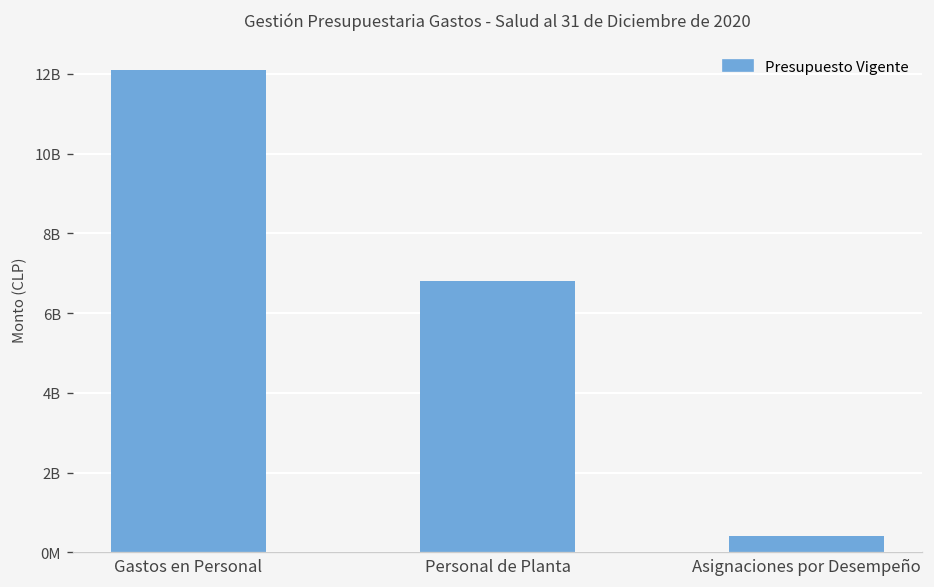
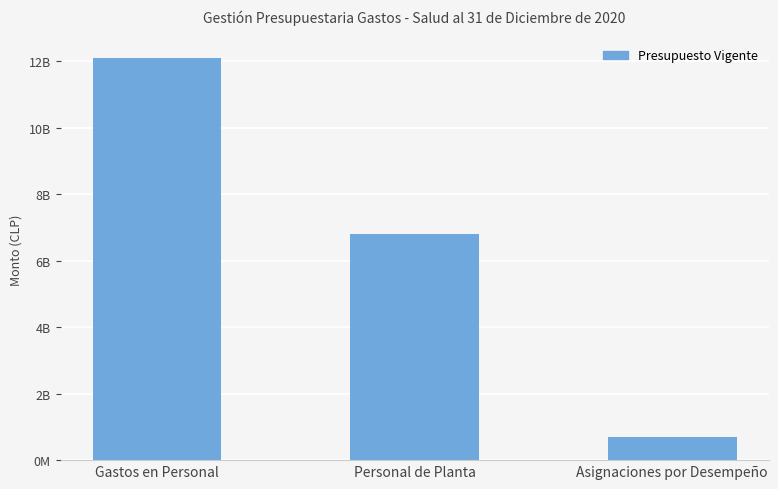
  {
    "Gastos en Personal": 12100000000,
    "Personal de Planta": 6800000000,
-   "Asignaciones por Desempeño": 400000000
+   "Asignaciones por Desempeño": 700000000
  }
